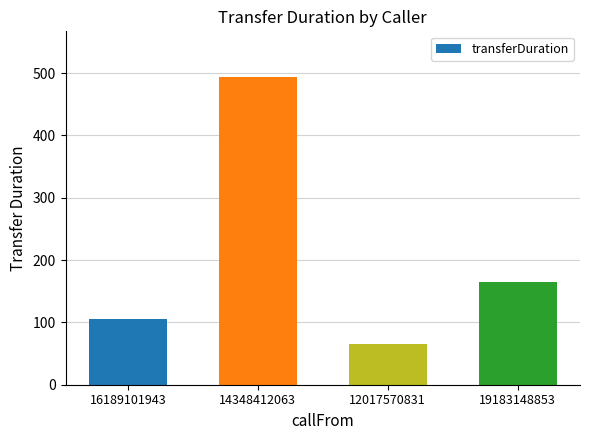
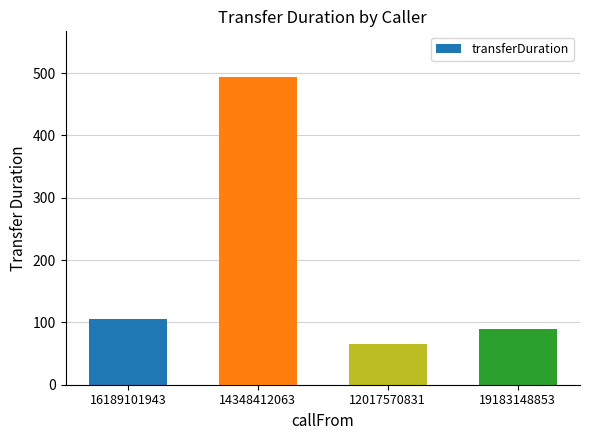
  {
    "16189101943": 110,
    "14348412063": 490,
    "12017570831": 70,
-   "19183148853": 160
+   "19183148853": 90
  }
